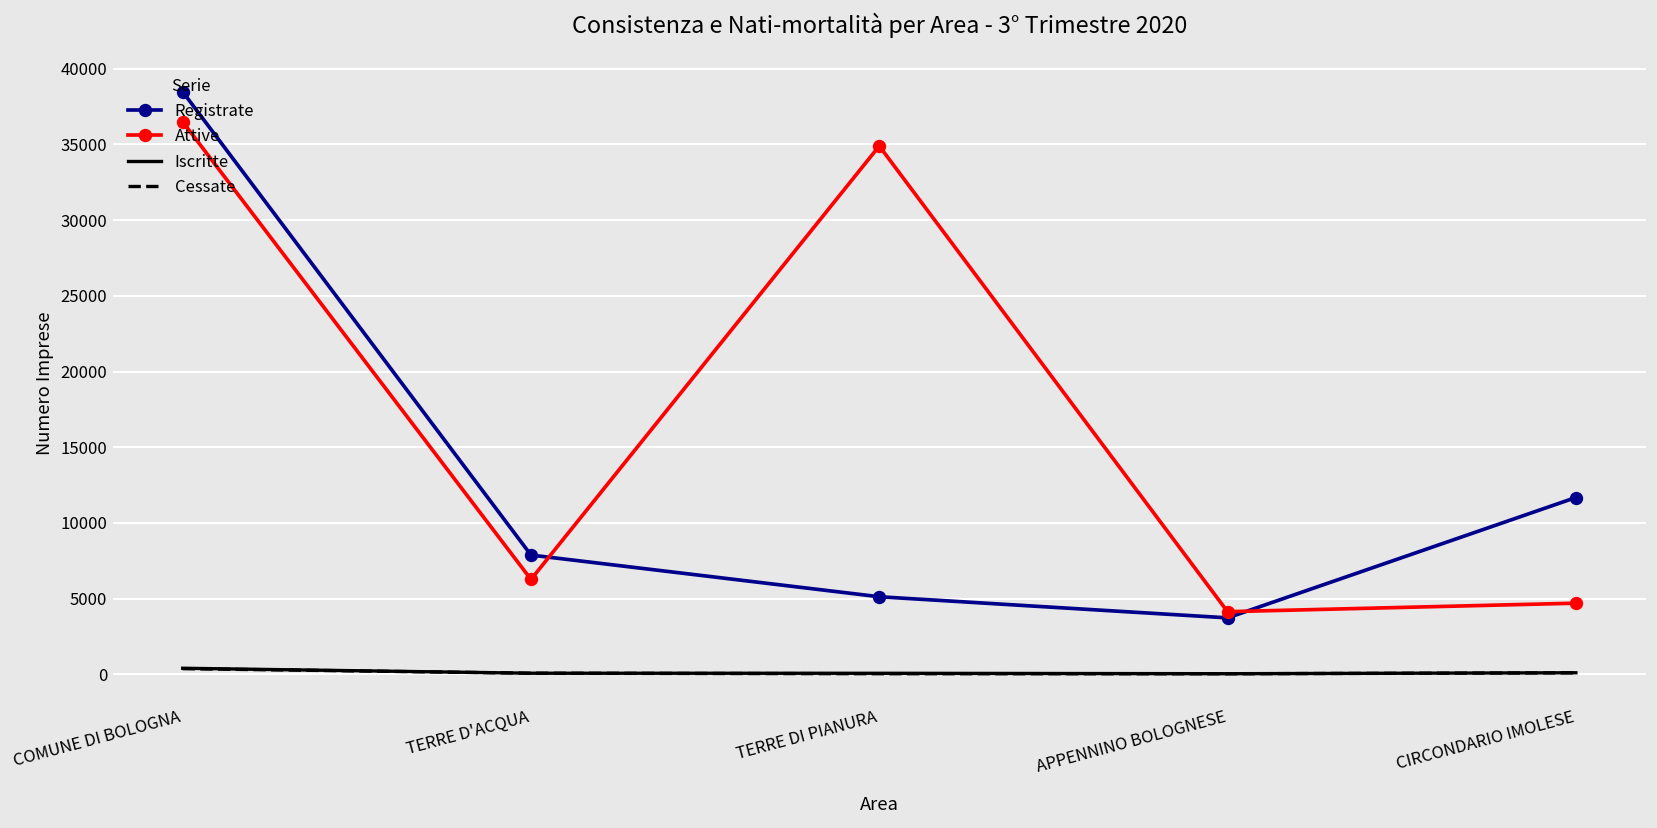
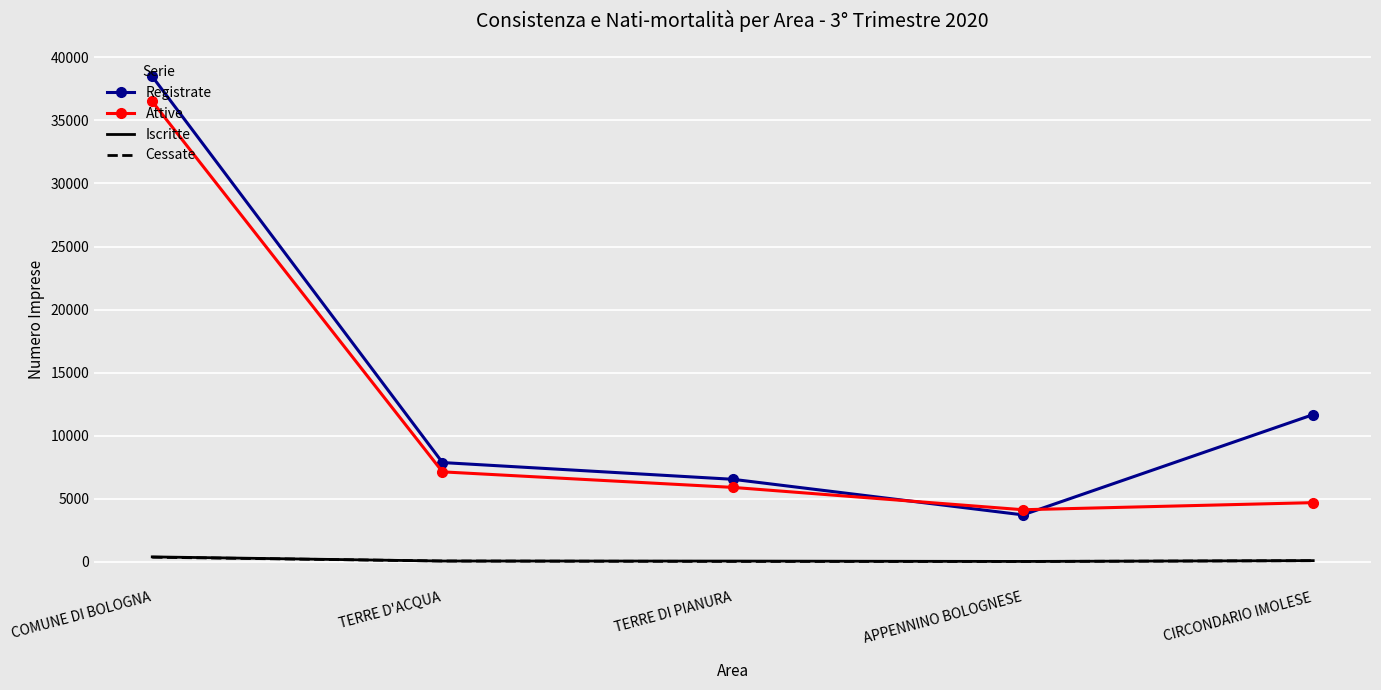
  {
    "Registrate": {
      "COMUNE DI BOLOGNA": 38500,
      "TERRE D'ACQUA": 7900,
-     "TERRE DI PIANURA": 5100,
+     "TERRE DI PIANURA": 6600,
      "APPENNINO BOLOGNESE": 3700,
      "CIRCONDARIO IMOLESE": 11700
    },
    "Attive": {
      "COMUNE DI BOLOGNA": 36500,
-     "TERRE D'ACQUA": 6300,
-     "TERRE DI PIANURA": 34900,
+     "TERRE D'ACQUA": 7100,
+     "TERRE DI PIANURA": 5900,
      "APPENNINO BOLOGNESE": 4100,
      "CIRCONDARIO IMOLESE": 4700
    }
  }
